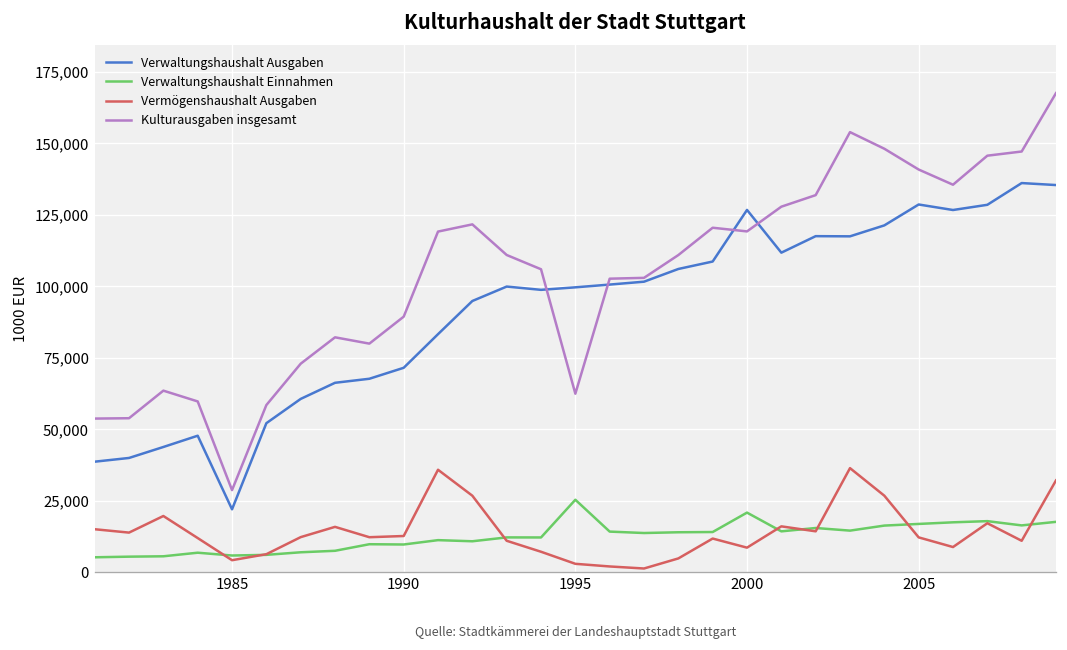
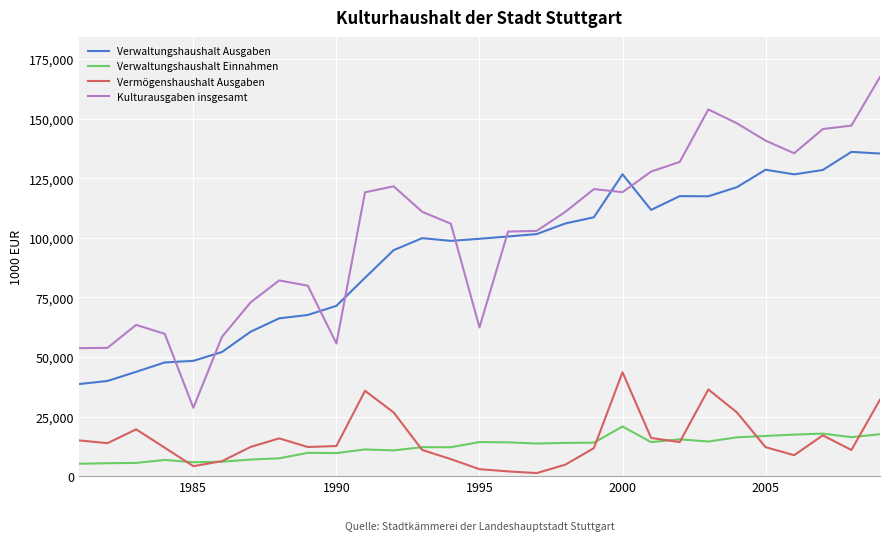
  {
    "Verwaltungshaushalt Ausgaben": {
-     "1985": "22,000",
+     "1985": "48,000",
      "1990": "72,000",
      "1995": "100,000",
      "2000": "127,000",
      "2005": "129,000"
    },
    "Verwaltungshaushalt Einnahmen": {
      "1985": "6,000",
      "1990": "10,000",
-     "1995": "25,000",
+     "1995": "14,000",
      "2000": "21,000",
      "2005": "17,000"
    },
    "Vermögenshaushalt Ausgaben": {
      "1985": "4,000",
      "1990": "13,000",
      "1995": "3,000",
-     "2000": "9,000",
+     "2000": "44,000",
      "2005": "12,000"
    },
    "Kulturausgaben insgesamt": {
      "1985": "29,000",
-     "1990": "89,000",
+     "1990": "56,000",
      "1995": "62,000",
      "2000": "119,000",
      "2005": "141,000"
    }
  }
